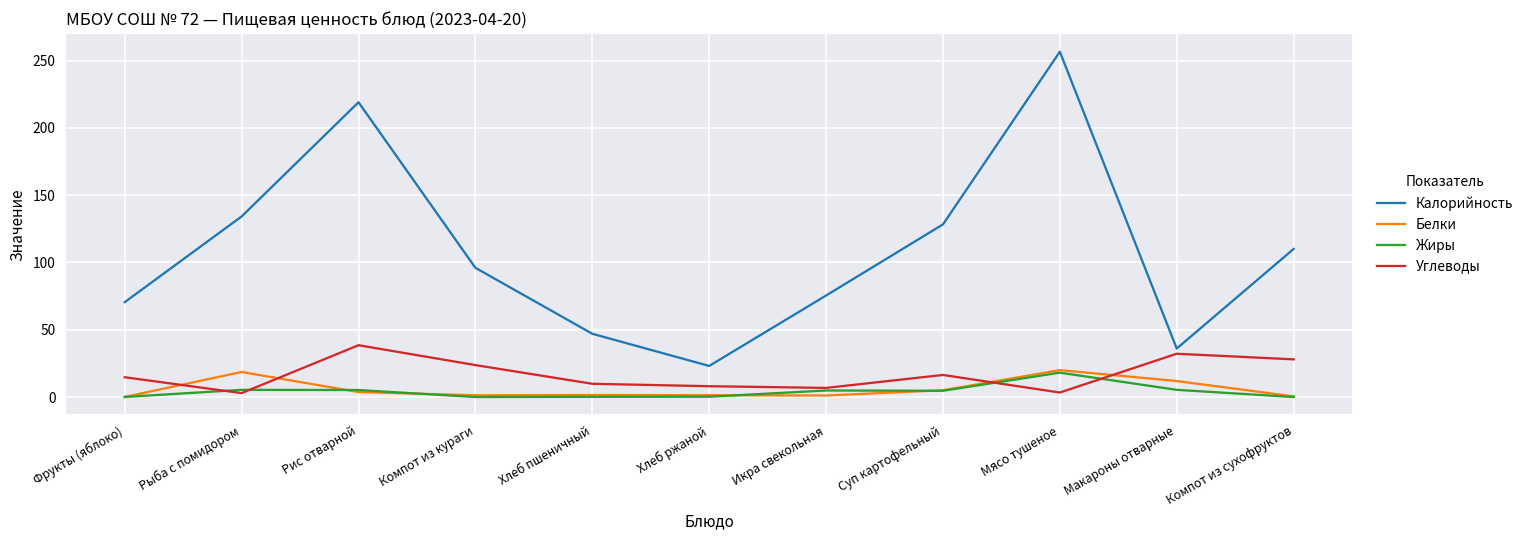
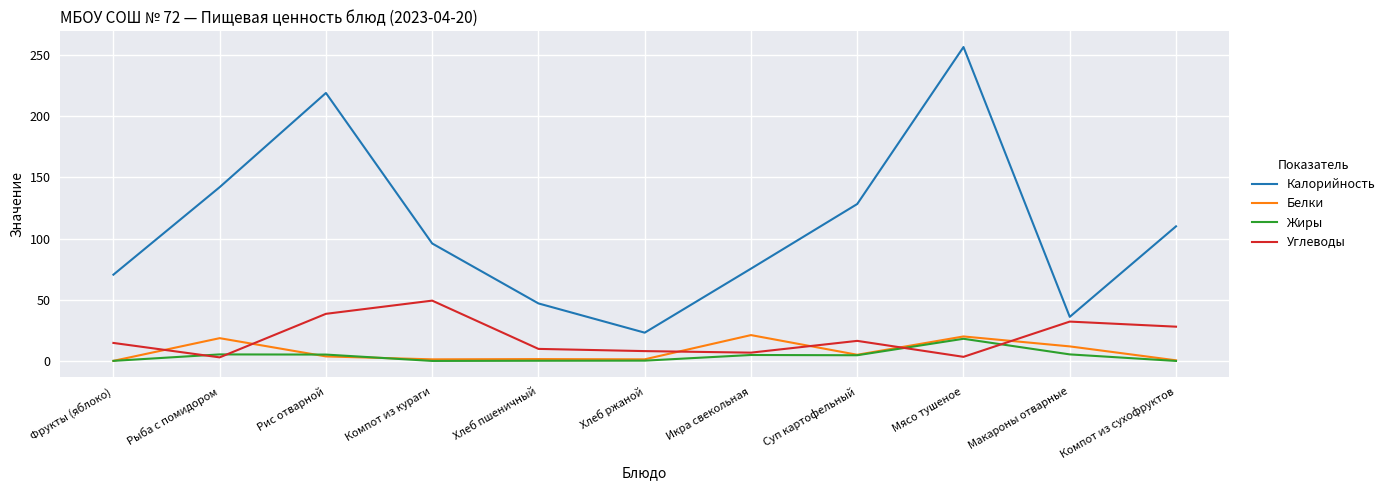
  {
    "Калорийность": {
      "Фрукты (яблоко)": 71,
-     "Рыба с помидором": 134,
+     "Рыба с помидором": 142,
      "Рис отварной": 219,
      "Компот из кураги": 96,
      "Хлеб пшеничный": 47,
      "Хлеб ржаной": 23,
      "Икра свекольная": 75,
      "Суп картофельный": 128,
      "Мясо тушеное": 257,
      "Макароны отварные": 36,
      "Компот из сухофруктов": 110
    },
    "Белки": {
      "Рыба с помидором": 19,
-     "Икра свекольная": 1,
+     "Икра свекольная": 21,
      "Макароны отварные": 12
    },
    "Жиры": {
      "Рыба с помидором": 5,
      "Макароны отварные": 5
    },
    "Углеводы": {
      "Фрукты (яблоко)": 15,
      "Рыба с помидором": 3,
      "Рис отварной": 39,
-     "Компот из кураги": 24,
+     "Компот из кураги": 49,
      "Хлеб пшеничный": 10,
      "Хлеб ржаной": 8,
      "Суп картофельный": 16,
      "Мясо тушеное": 3,
      "Макароны отварные": 32,
      "Компот из сухофруктов": 28
    }
  }
